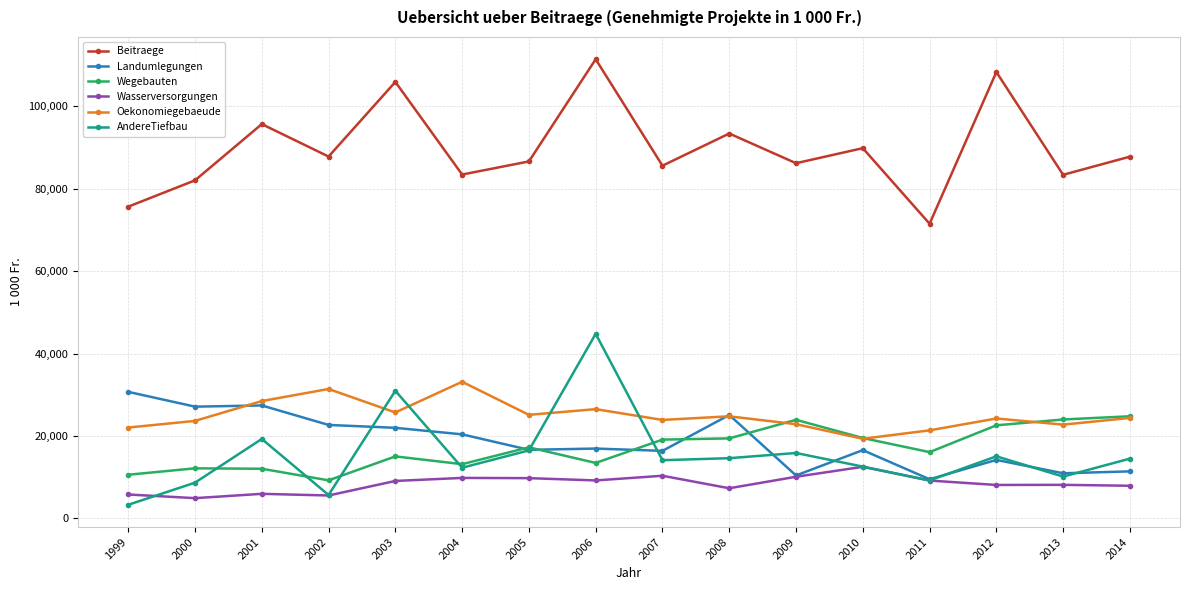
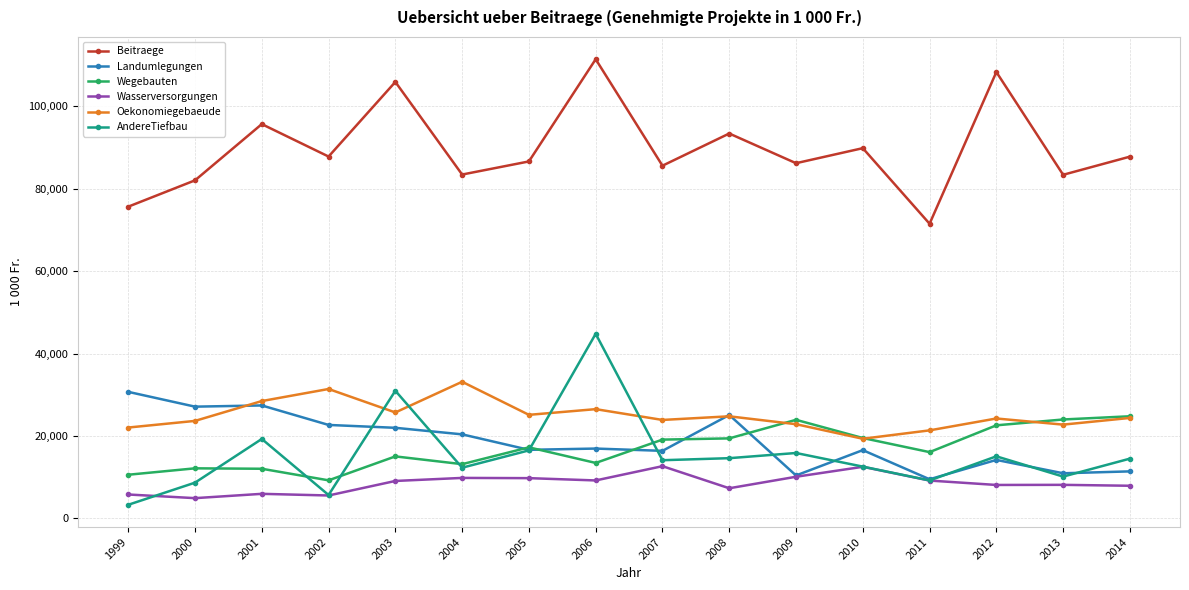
  {
    "Beitraege": {
      "1999": "76,000",
      "2000": "82,000",
      "2001": "96,000",
      "2002": "88,000",
      "2003": "106,000",
      "2004": "83,000",
      "2005": "87,000",
      "2006": "111,000",
      "2007": "86,000",
      "2008": "93,000",
      "2009": "86,000",
      "2010": "90,000",
      "2011": "72,000",
      "2012": "108,000",
      "2013": "83,000",
      "2014": "88,000"
    },
    "Landumlegungen": {
      "1999": "31,000",
      "2000": "27,000",
      "2001": "27,000",
      "2002": "23,000",
      "2003": "22,000",
      "2004": "20,000",
      "2006": "17,000",
      "2007": "16,000",
      "2010": "17,000",
      "2012": "14,000",
      "2013": "11,000",
      "2014": "11,000"
    },
    "Wasserversorgungen": {
      "1999": "6,000",
      "2000": "5,000",
      "2001": "6,000",
      "2003": "9,000",
      "2004": "10,000",
      "2005": "10,000",
      "2006": "9,000",
-     "2007": "10,000",
+     "2007": "13,000",
      "2008": "7,000",
      "2012": "8,000",
      "2013": "8,000",
      "2014": "8,000"
    },
    "Oekonomiegebaeude": {
      "1999": "22,000",
      "2000": "24,000",
      "2001": "28,000",
      "2002": "31,000",
      "2003": "26,000",
      "2004": "33,000",
      "2005": "25,000",
      "2006": "27,000",
      "2007": "24,000",
      "2009": "23,000",
      "2011": "21,000",
      "2012": "24,000",
      "2013": "23,000"
    }
  }
